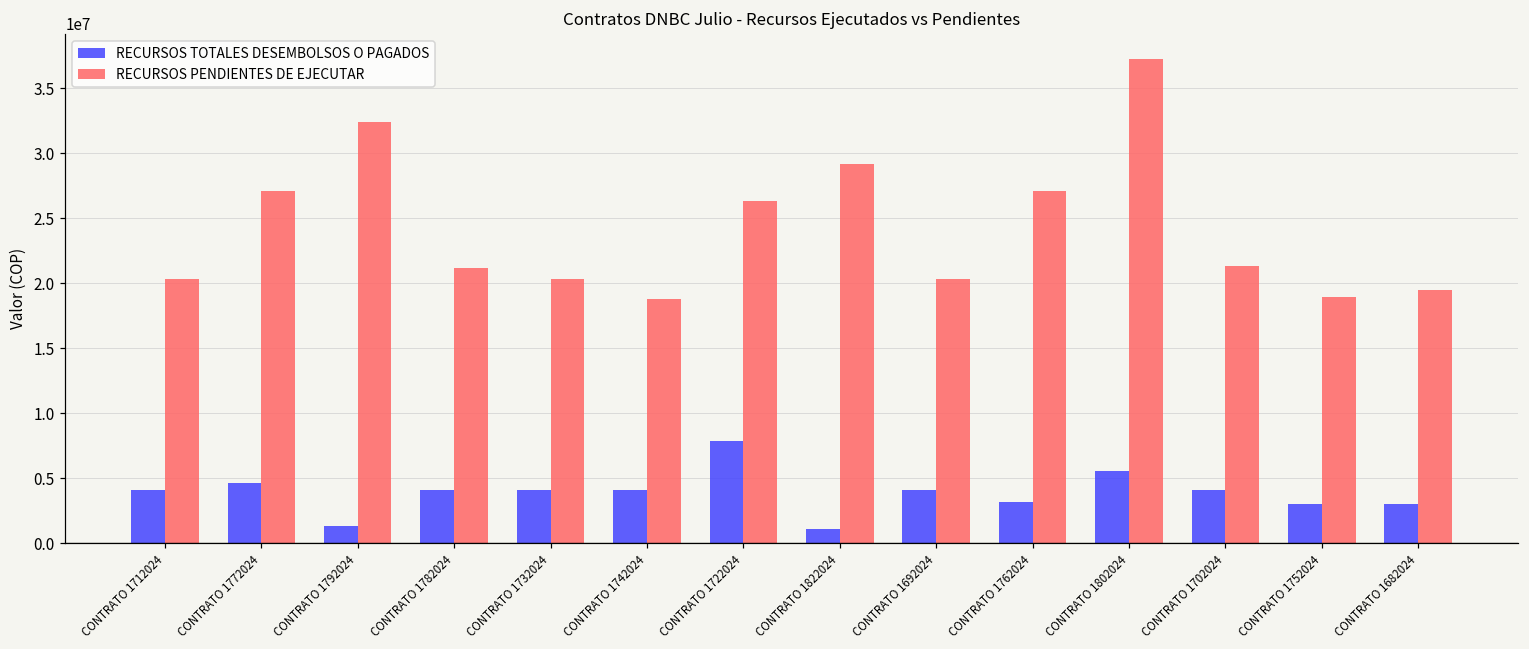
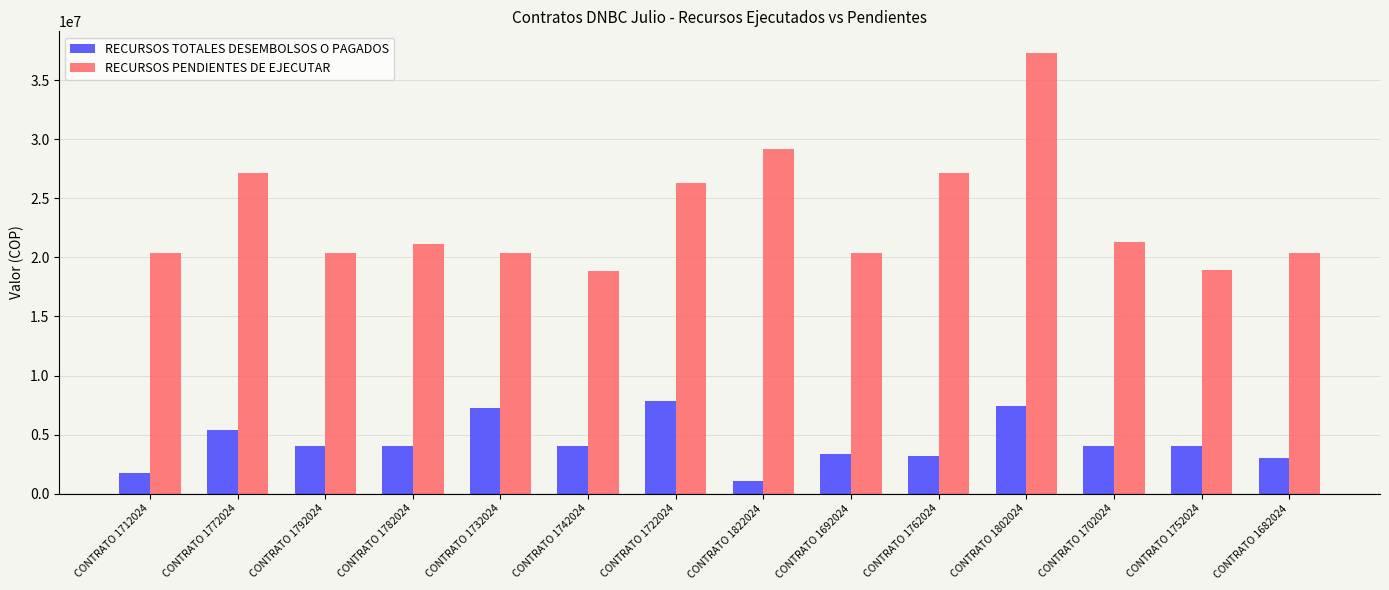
  {
    "RECURSOS TOTALES DESEMBOLSOS O PAGADOS": {
-     "CONTRATO 1712024": 4100000,
-     "CONTRATO 1772024": 4600000,
-     "CONTRATO 1792024": 1300000,
+     "CONTRATO 1712024": 1700000,
+     "CONTRATO 1772024": 5400000,
+     "CONTRATO 1792024": 4100000,
      "CONTRATO 1782024": 4100000,
-     "CONTRATO 1732024": 4100000,
+     "CONTRATO 1732024": 7300000,
      "CONTRATO 1742024": 4100000,
      "CONTRATO 1722024": 7900000,
      "CONTRATO 1822024": 1100000,
-     "CONTRATO 1692024": 4100000,
+     "CONTRATO 1692024": 3300000,
      "CONTRATO 1762024": 3200000,
-     "CONTRATO 1802024": 5600000,
+     "CONTRATO 1802024": 7500000,
      "CONTRATO 1702024": 4100000,
-     "CONTRATO 1752024": 3000000,
+     "CONTRATO 1752024": 4100000,
      "CONTRATO 1682024": 3000000
    },
    "RECURSOS PENDIENTES DE EJECUTAR": {
      "CONTRATO 1712024": 20300000,
      "CONTRATO 1772024": 27100000,
-     "CONTRATO 1792024": 32400000,
+     "CONTRATO 1792024": 20300000,
      "CONTRATO 1782024": 21200000,
      "CONTRATO 1732024": 20300000,
      "CONTRATO 1742024": 18800000,
      "CONTRATO 1722024": 26300000,
      "CONTRATO 1822024": 29200000,
      "CONTRATO 1692024": 20300000,
      "CONTRATO 1762024": 27100000,
      "CONTRATO 1802024": 37300000,
      "CONTRATO 1702024": 21300000,
      "CONTRATO 1752024": 18900000,
-     "CONTRATO 1682024": 19500000
+     "CONTRATO 1682024": 20300000
    }
  }
